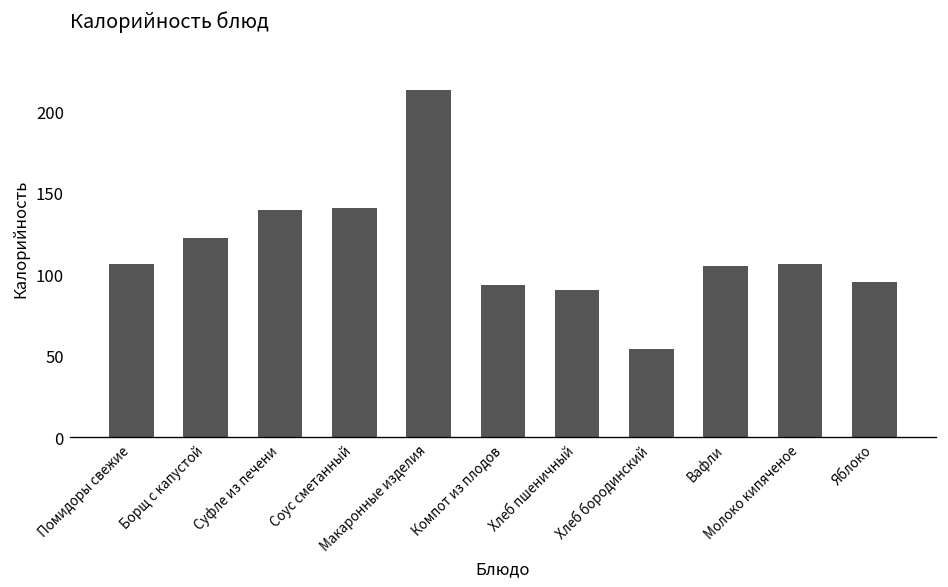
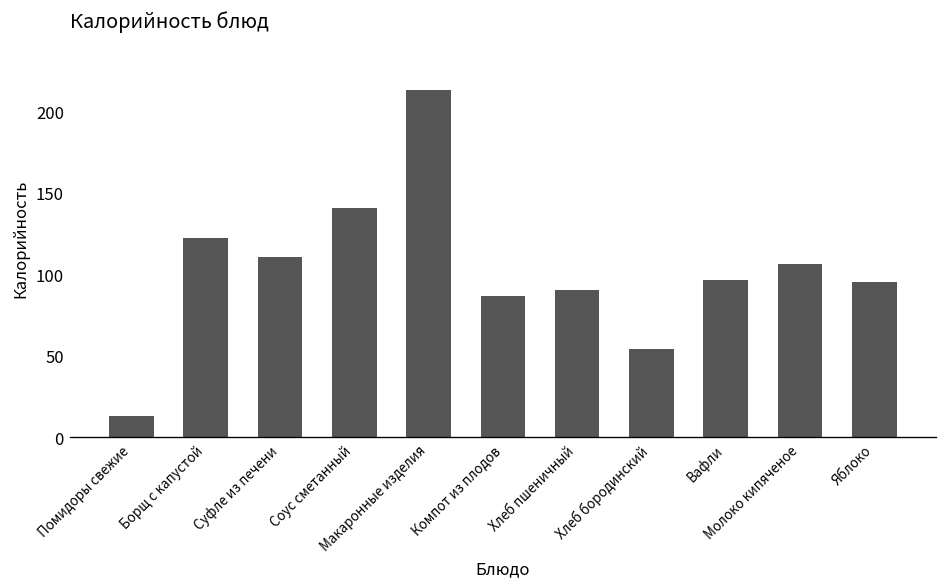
  {
-   "Помидоры свежие": 107,
+   "Помидоры свежие": 13,
    "Борщ с капустой": 122,
-   "Суфле из печени": 139,
+   "Суфле из печени": 111,
    "Соус сметанный": 141,
    "Макаронные изделия": 213,
-   "Компот из плодов": 93,
+   "Компот из плодов": 86,
    "Хлеб пшеничный": 90,
    "Хлеб бородинский": 54,
-   "Вафли": 105,
+   "Вафли": 96,
    "Молоко кипяченое": 107,
    "Яблоко": 96
  }
